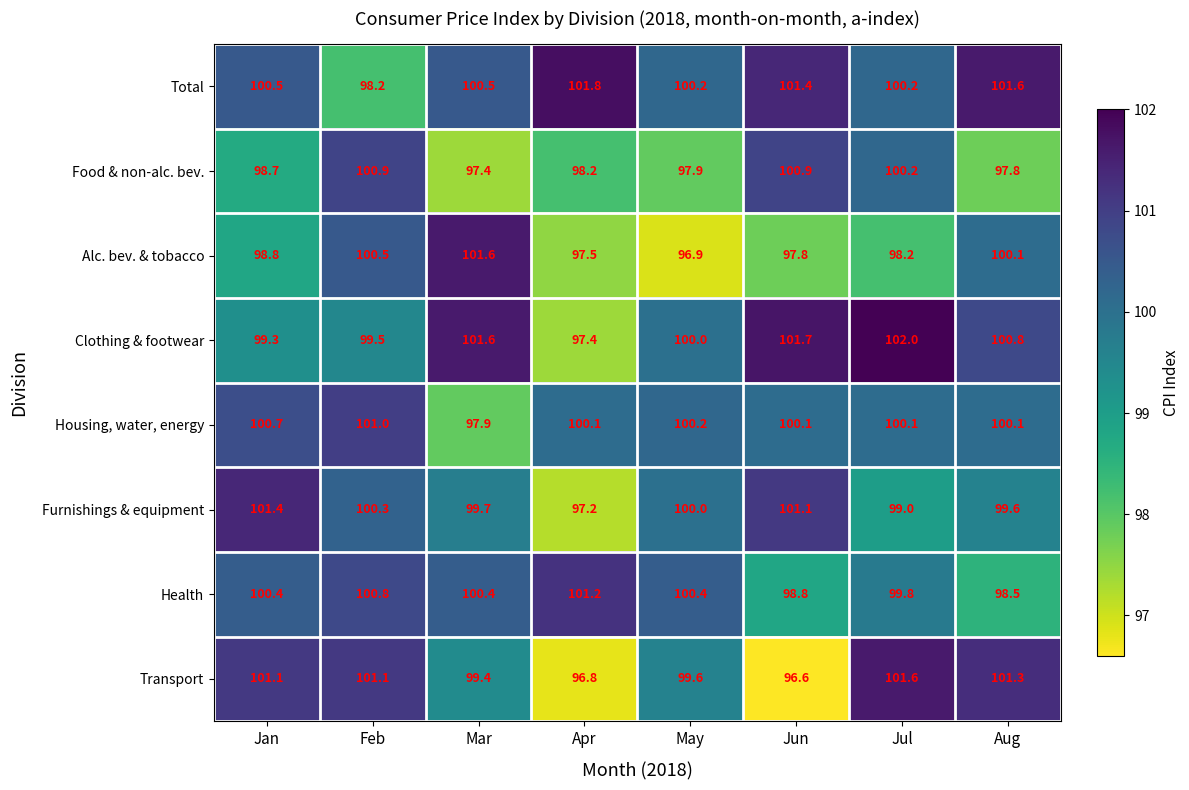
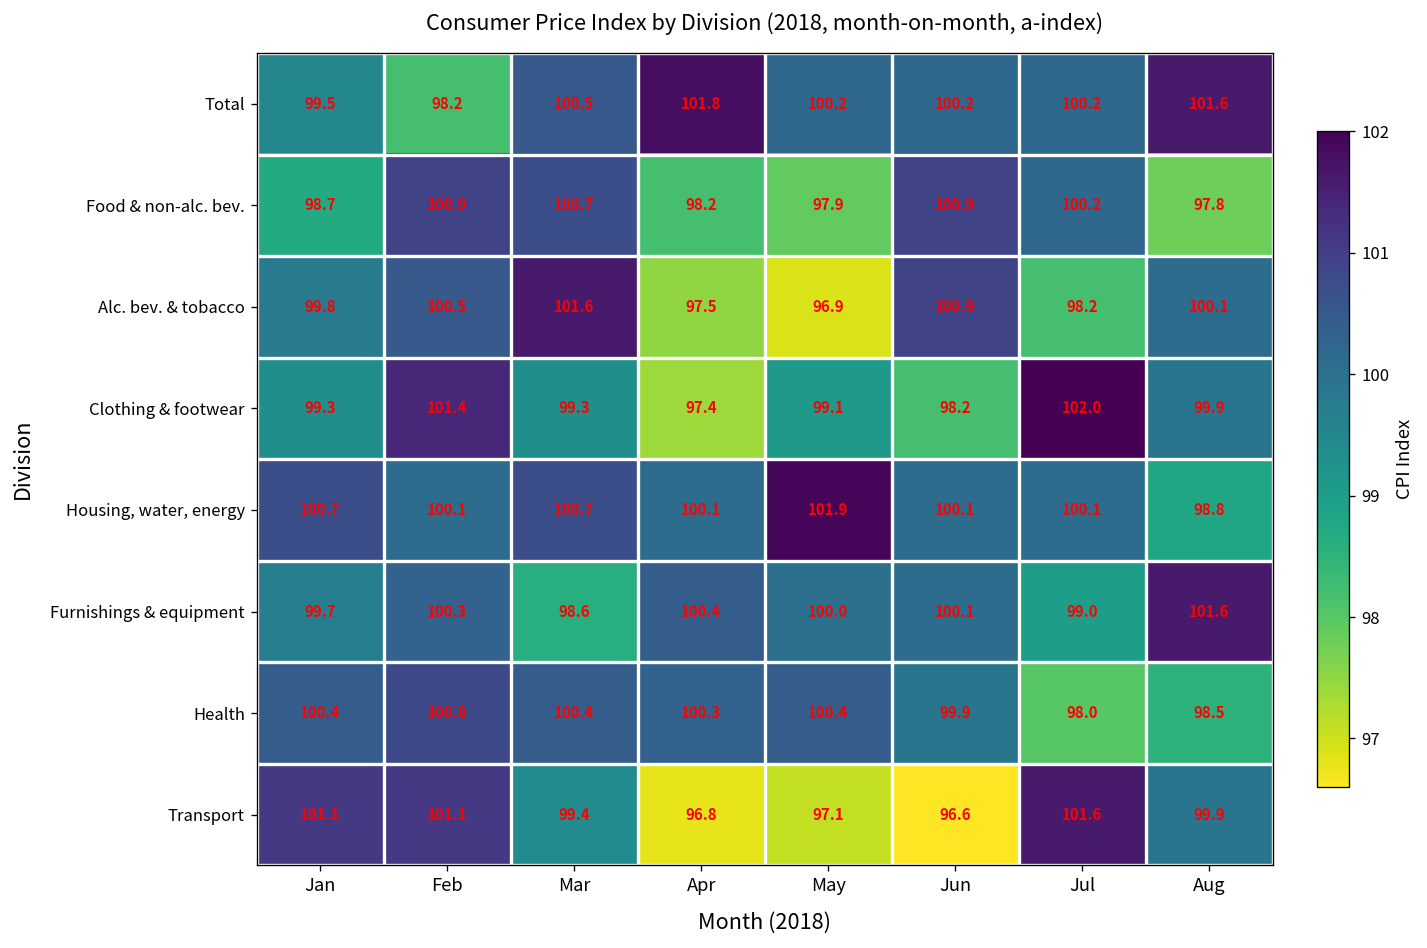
  {
    "Total": {
-     "Jan": 100.5,
+     "Jan": 99.5,
      "Feb": 98.2,
      "Mar": 100.5,
      "Apr": 101.8,
      "May": 100.2,
-     "Jun": 101.4,
+     "Jun": 100.2,
      "Jul": 100.2,
      "Aug": 101.6
    },
    "Food & non-alc. bev.": {
      "Jan": 98.7,
      "Feb": 100.9,
-     "Mar": 97.4,
+     "Mar": 100.7,
      "Apr": 98.2,
      "May": 97.9,
      "Jun": 100.9,
      "Jul": 100.2,
      "Aug": 97.8
    },
    "Alc. bev. & tobacco": {
-     "Jan": 98.8,
+     "Jan": 99.8,
      "Feb": 100.5,
      "Mar": 101.6,
      "Apr": 97.5,
      "May": 96.9,
-     "Jun": 97.8,
+     "Jun": 100.9,
      "Jul": 98.2,
      "Aug": 100.1
    },
    "Clothing & footwear": {
      "Jan": 99.3,
-     "Feb": 99.5,
-     "Mar": 101.6,
+     "Feb": 101.4,
+     "Mar": 99.3,
      "Apr": 97.4,
-     "May": 100.0,
-     "Jun": 101.7,
+     "May": 99.1,
+     "Jun": 98.2,
      "Jul": 102.0,
-     "Aug": 100.8
+     "Aug": 99.9
    },
    "Housing, water, energy": {
      "Jan": 100.7,
-     "Feb": 101.0,
-     "Mar": 97.9,
+     "Feb": 100.1,
+     "Mar": 100.7,
      "Apr": 100.1,
-     "May": 100.2,
+     "May": 101.9,
      "Jun": 100.1,
      "Jul": 100.1,
-     "Aug": 100.1
+     "Aug": 98.8
    },
    "Furnishings & equipment": {
-     "Jan": 101.4,
+     "Jan": 99.7,
      "Feb": 100.3,
-     "Mar": 99.7,
-     "Apr": 97.2,
+     "Mar": 98.6,
+     "Apr": 100.4,
      "May": 100.0,
-     "Jun": 101.1,
+     "Jun": 100.1,
      "Jul": 99.0,
-     "Aug": 99.6
+     "Aug": 101.6
    },
    "Health": {
      "Jan": 100.4,
      "Feb": 100.8,
      "Mar": 100.4,
-     "Apr": 101.2,
+     "Apr": 100.3,
      "May": 100.4,
-     "Jun": 98.8,
-     "Jul": 99.8,
+     "Jun": 99.9,
+     "Jul": 98.0,
      "Aug": 98.5
    },
    "Transport": {
      "Jan": 101.1,
      "Feb": 101.1,
      "Mar": 99.4,
      "Apr": 96.8,
-     "May": 99.6,
+     "May": 97.1,
      "Jun": 96.6,
      "Jul": 101.6,
-     "Aug": 101.3
+     "Aug": 99.9
    }
  }
